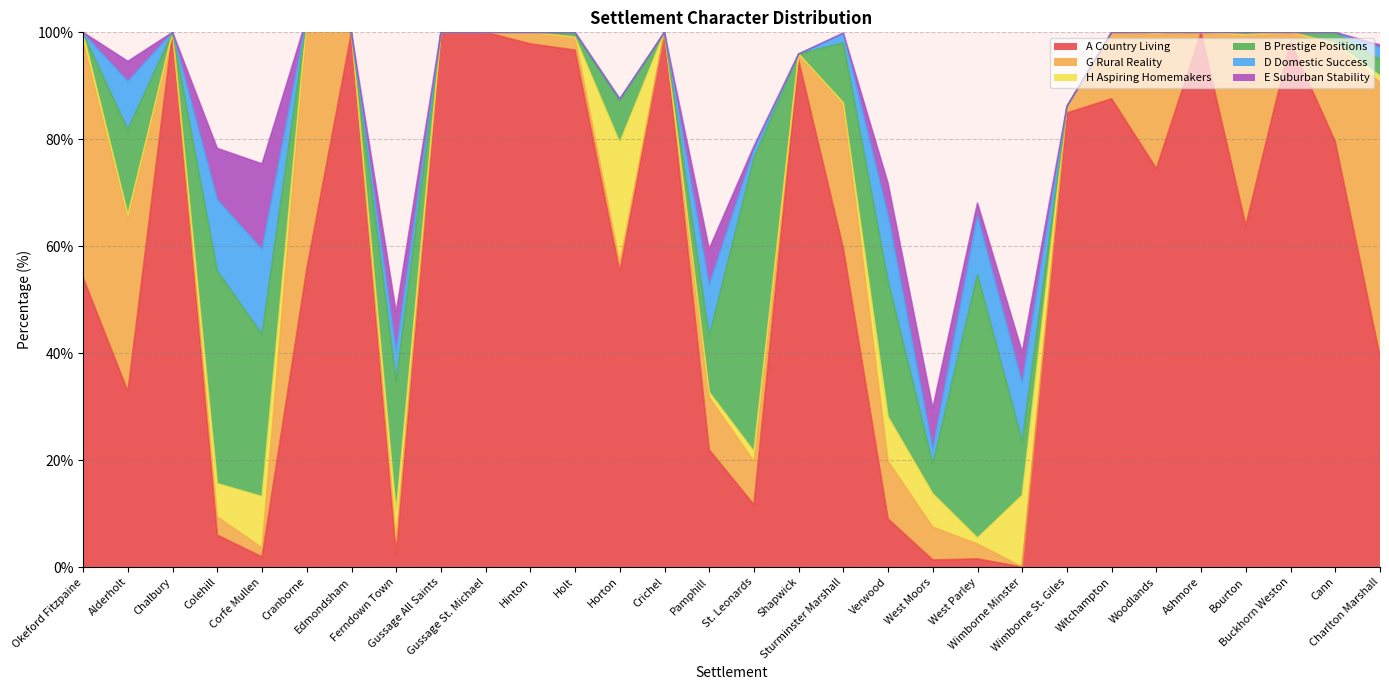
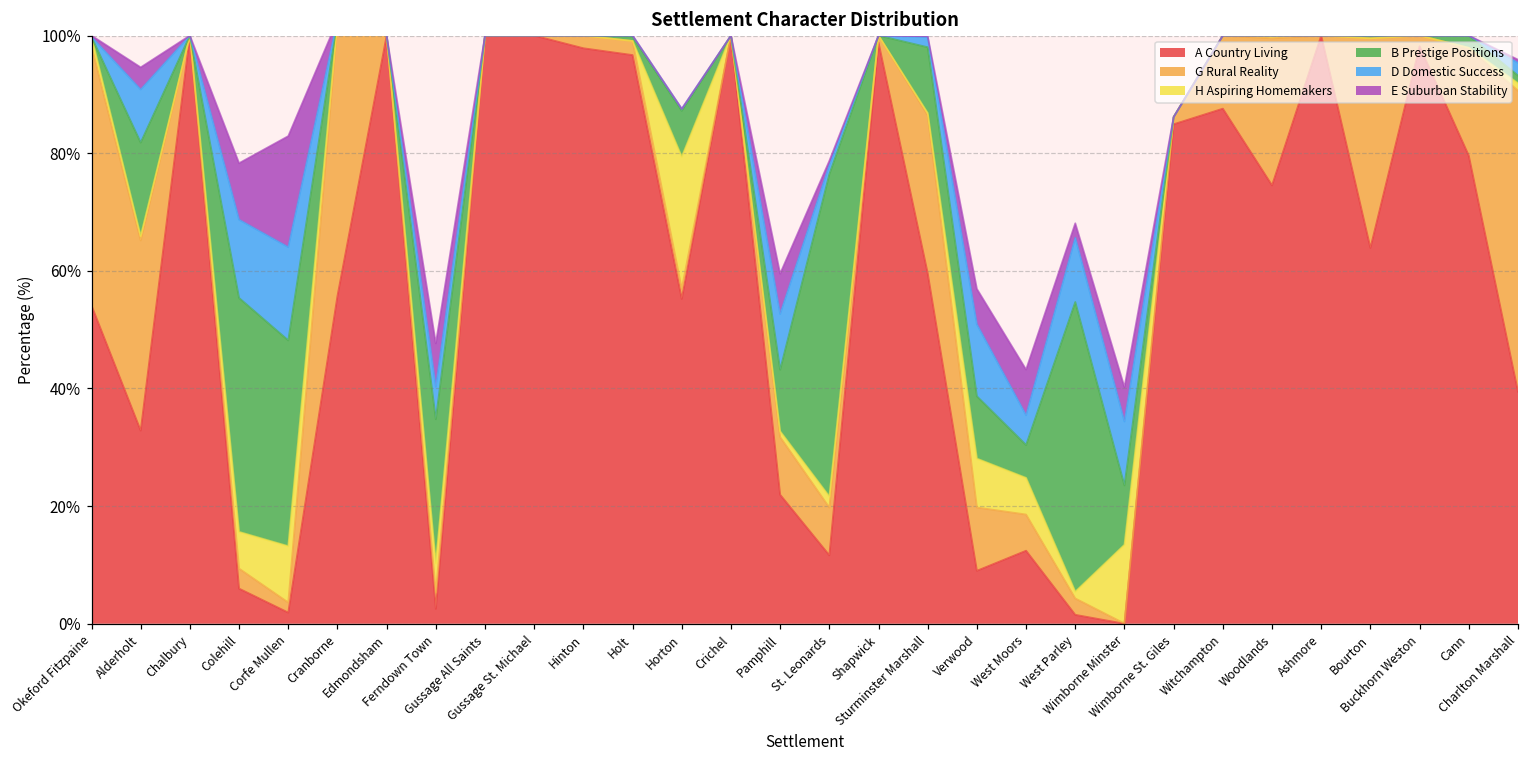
  {
    "A Country Living": {
      "Okeford Fitzpaine": "54%",
      "Alderholt": "33%",
      "Colehill": "6%",
      "Corfe Mullen": "2%",
      "Cranborne": "56%",
      "Ferndown Town": "3%",
      "Hinton": "98%",
      "Holt": "97%",
      "Horton": "55%",
      "Pamphill": "22%",
      "St. Leonards": "12%",
-     "Shapwick": "95%",
+     "Shapwick": "99%",
      "Sturminster Marshall": "60%",
      "Verwood": "9%",
-     "West Moors": "1%",
+     "West Moors": "12%",
      "West Parley": "2%",
      "Wimborne St. Giles": "85%",
      "Witchampton": "88%",
      "Woodlands": "75%",
      "Bourton": "64%",
      "Cann": "80%",
      "Charlton Marshall": "39%"
    },
    "B Prestige Positions": {
      "Alderholt": "16%",
      "Colehill": "40%",
-     "Corfe Mullen": "30%",
+     "Corfe Mullen": "35%",
      "Ferndown Town": "24%",
      "Pamphill": "10%",
      "St. Leonards": "55%",
      "Sturminster Marshall": "11%",
-     "Verwood": "25%",
+     "Verwood": "11%",
      "West Moors": "6%",
      "West Parley": "49%",
      "Wimborne Minster": "10%",
-     "Charlton Marshall": "3%"
+     "Charlton Marshall": "1%"
    },
    "D Domestic Success": {
      "Alderholt": "9%",
      "Colehill": "13%",
      "Corfe Mullen": "16%",
      "Ferndown Town": "6%",
      "Pamphill": "9%",
      "St. Leonards": "2%",
      "Verwood": "12%",
-     "West Moors": "3%",
+     "West Moors": "5%",
      "West Parley": "11%",
      "Wimborne Minster": "11%",
      "Charlton Marshall": "2%"
    },
    "E Suburban Stability": {
      "Alderholt": "4%",
      "Colehill": "10%",
-     "Corfe Mullen": "16%",
+     "Corfe Mullen": "19%",
      "Ferndown Town": "7%",
      "Pamphill": "7%",
      "St. Leonards": "1%",
      "Verwood": "6%",
      "West Moors": "8%",
      "West Parley": "2%",
      "Wimborne Minster": "6%",
      "Charlton Marshall": "1%"
    }
  }
